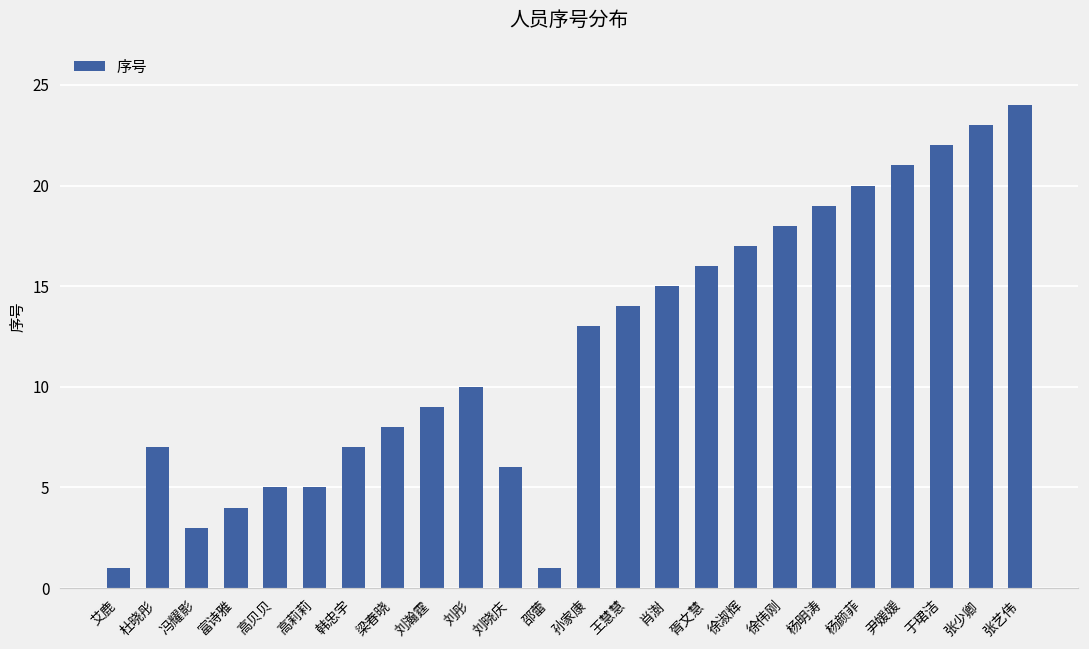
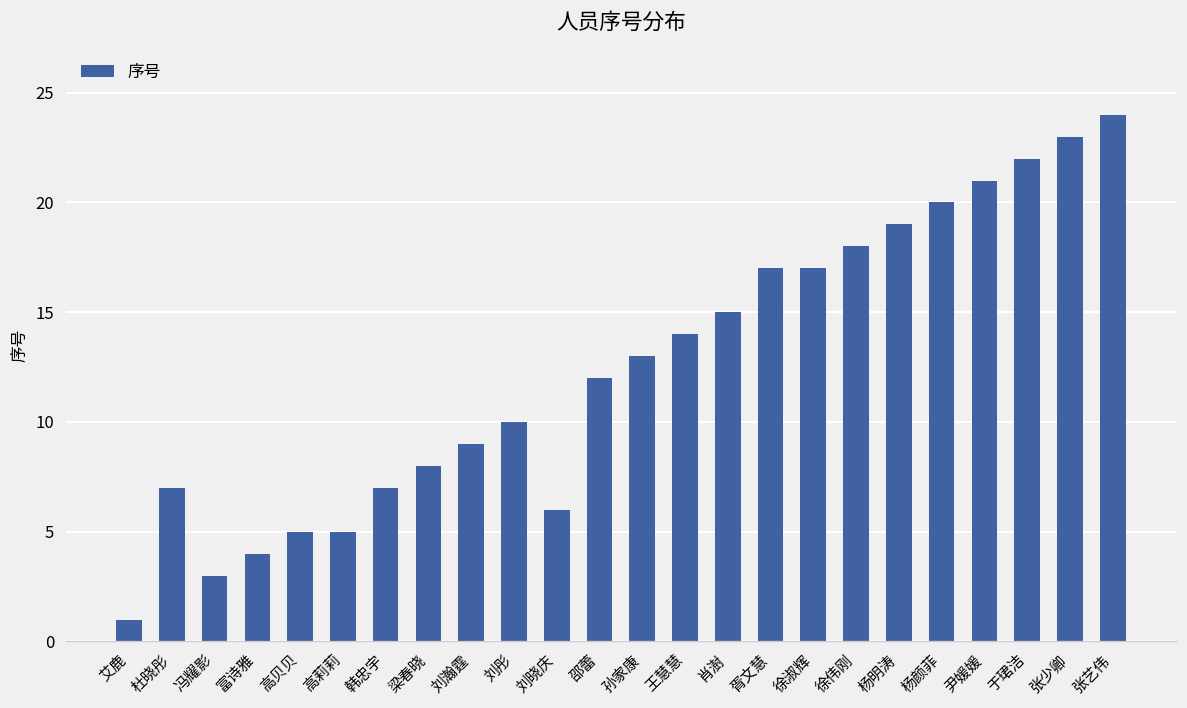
  {
    "艾鹿": 1,
    "杜晓彤": 7,
    "冯耀影": 3,
    "富诗雅": 4,
    "高贝贝": 5,
    "高莉莉": 5,
    "韩忠宇": 7,
    "梁春晓": 8,
    "刘瀚霆": 9,
    "刘彤": 10,
    "刘晓庆": 6,
-   "邵蕾": 1,
+   "邵蕾": 12,
    "孙家康": 13,
    "王慧慧": 14,
    "肖澍": 15,
-   "胥文慧": 16,
+   "胥文慧": 17,
    "徐淑辉": 17,
    "徐伟刚": 18,
    "杨明涛": 19,
    "杨颜菲": 20,
    "尹媛媛": 21,
    "于珺洁": 22,
    "张少卿": 23,
    "张艺伟": 24
  }
